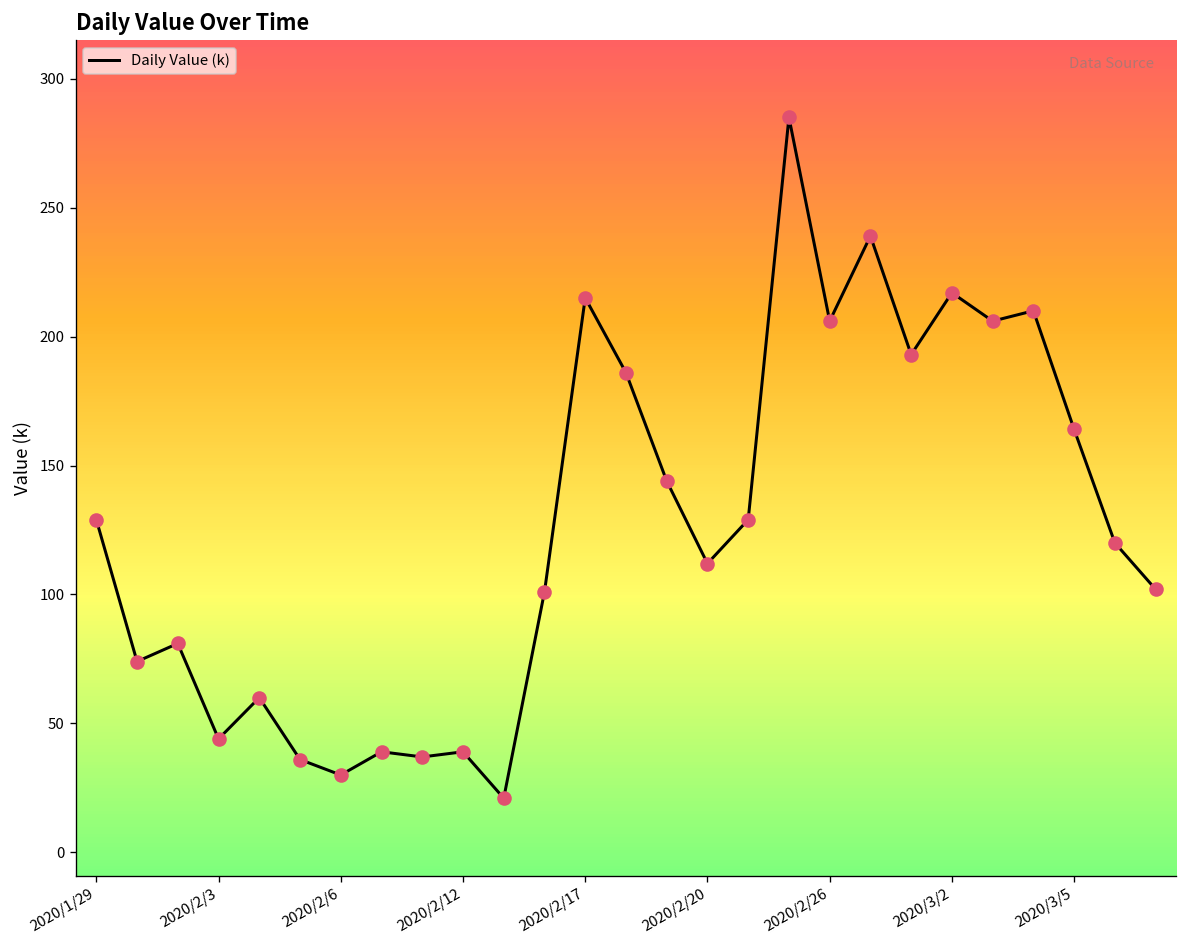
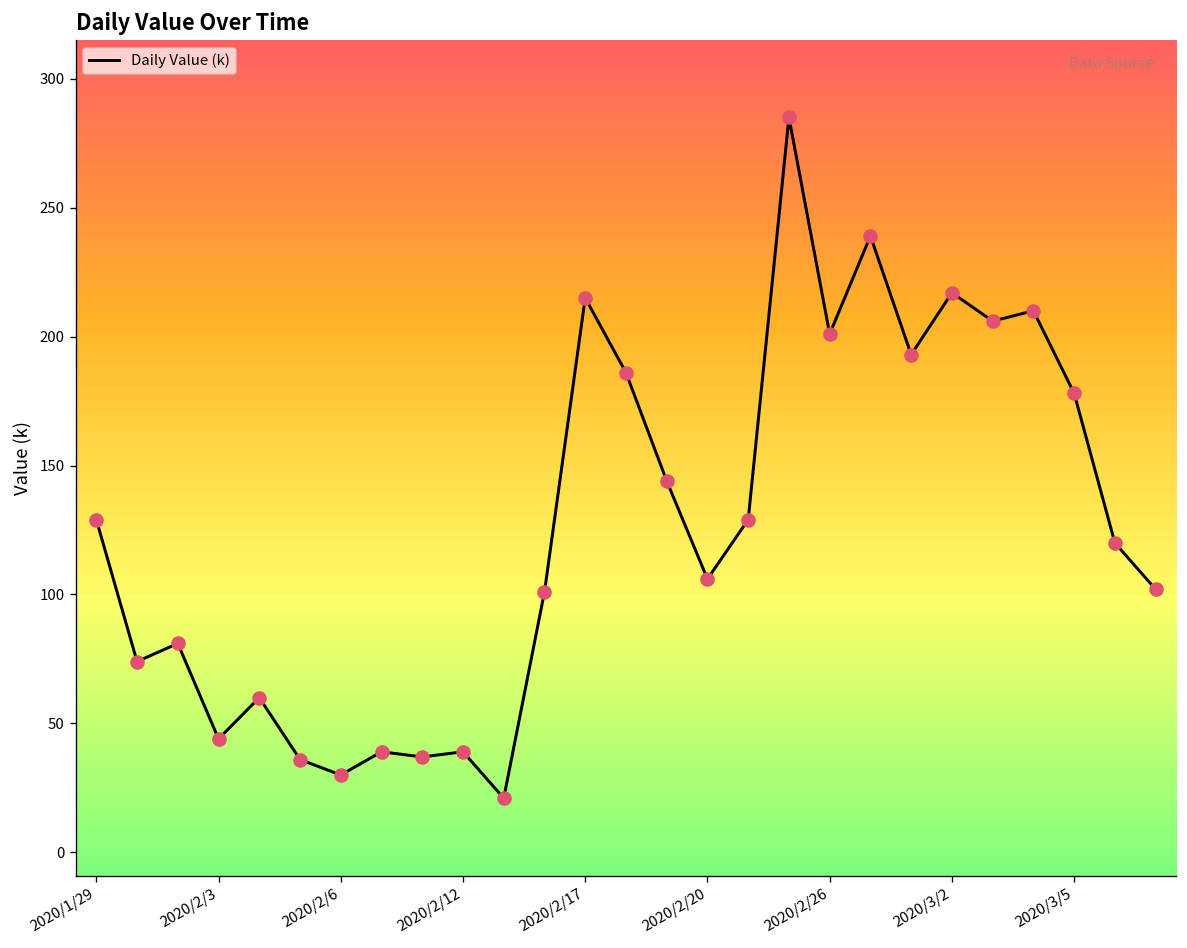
  {
    "2020/1/29": 129,
    "2020/2/3": 44,
    "2020/2/6": 30,
    "2020/2/12": 39,
    "2020/2/17": 215,
-   "2020/2/20": 112,
-   "2020/2/26": 206,
+   "2020/2/20": 106,
+   "2020/2/26": 201,
    "2020/3/2": 217,
-   "2020/3/5": 164
+   "2020/3/5": 178
  }
